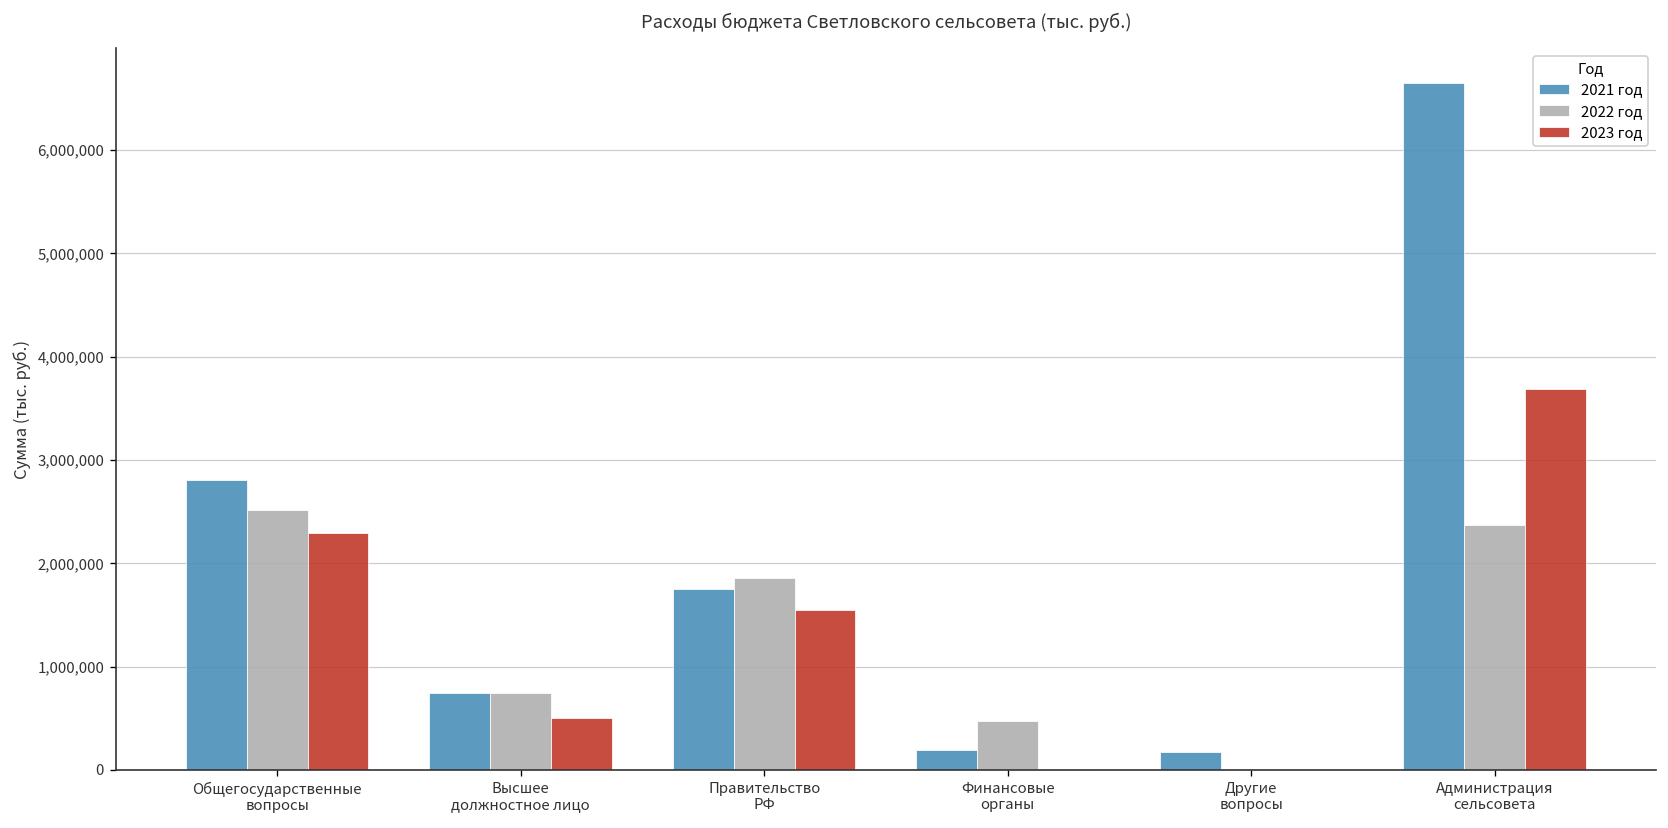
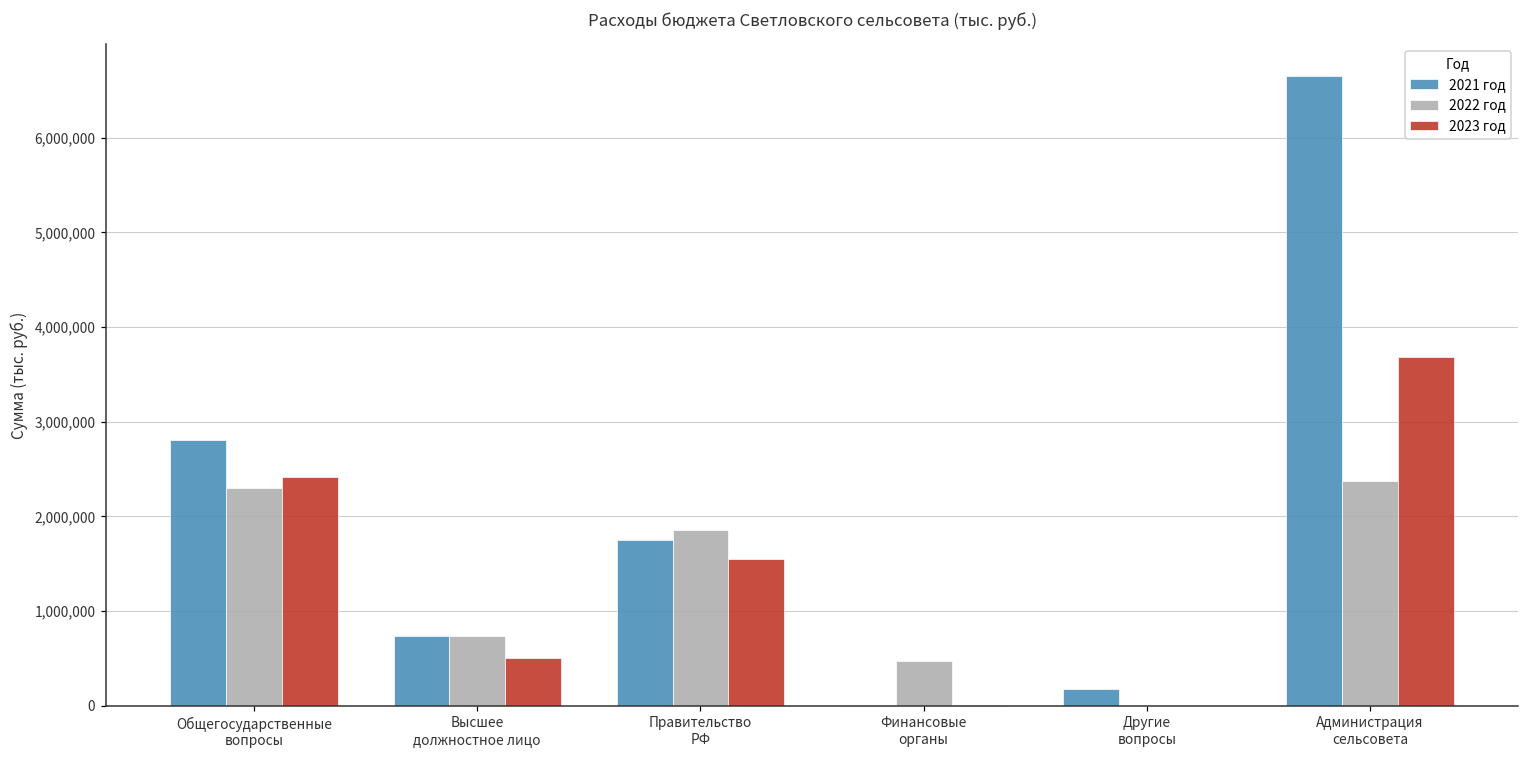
  {
    "2021 год": {
      "Общегосударственные вопросы": "2,800,000",
      "Высшее должностное лицо": "700,000",
      "Правительство РФ": "1,700,000",
-     "Финансовые органы": "200,000",
+     "Финансовые органы": "0",
      "Другие вопросы": "200,000",
      "Администрация сельсовета": "6,700,000"
    },
    "2022 год": {
-     "Общегосударственные вопросы": "2,500,000",
+     "Общегосударственные вопросы": "2,300,000",
      "Высшее должностное лицо": "700,000",
      "Правительство РФ": "1,900,000",
      "Финансовые органы": "500,000",
      "Другие вопросы": "0",
      "Администрация сельсовета": "2,400,000"
    },
    "2023 год": {
-     "Общегосударственные вопросы": "2,300,000",
+     "Общегосударственные вопросы": "2,400,000",
      "Высшее должностное лицо": "500,000",
      "Правительство РФ": "1,500,000",
      "Другие вопросы": "0",
      "Администрация сельсовета": "3,700,000"
    }
  }
